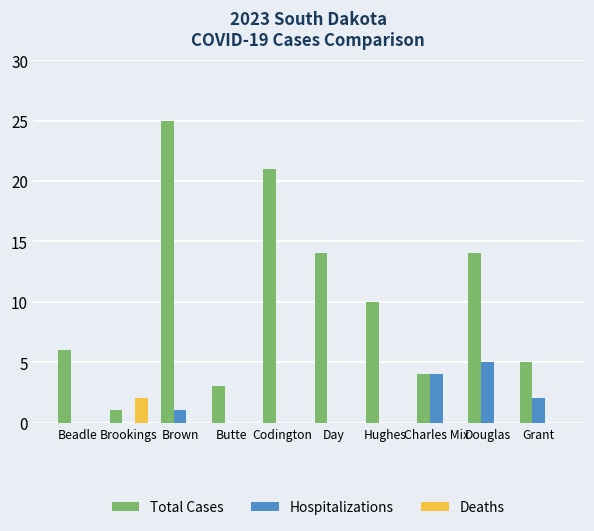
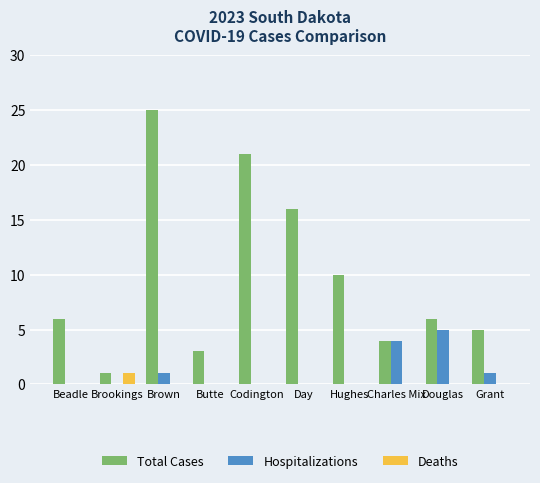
  {
    "Total Cases": {
      "Beadle": 6,
      "Brookings": 1,
      "Brown": 25,
      "Butte": 3,
      "Codington": 21,
-     "Day": 14,
+     "Day": 16,
      "Hughes": 10,
      "Charles Mix": 4,
-     "Douglas": 14,
+     "Douglas": 6,
      "Grant": 5
    },
    "Hospitalizations": {
      "Beadle": 0,
      "Brookings": 0,
      "Brown": 1,
      "Butte": 0,
      "Codington": 0,
      "Day": 0,
      "Hughes": 0,
      "Charles Mix": 4,
      "Douglas": 5,
-     "Grant": 2
+     "Grant": 1
    },
    "Deaths": {
      "Beadle": 0,
-     "Brookings": 2,
+     "Brookings": 1,
      "Brown": 0,
      "Butte": 0,
      "Codington": 0,
      "Day": 0,
      "Hughes": 0,
      "Charles Mix": 0,
      "Douglas": 0,
      "Grant": 0
    }
  }
